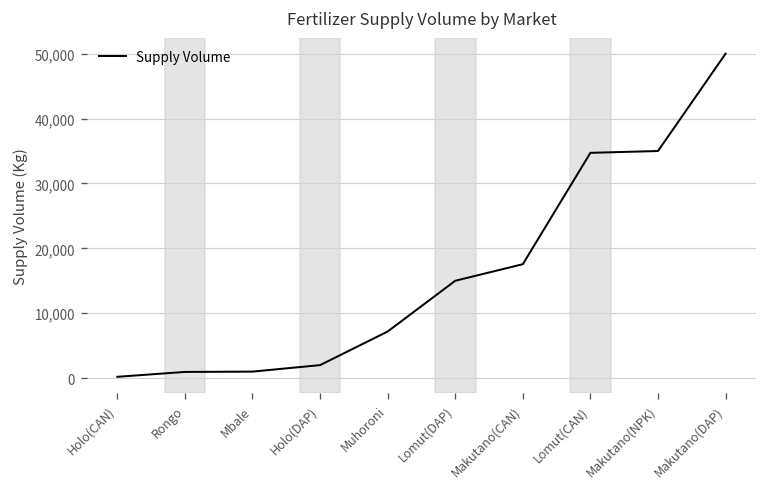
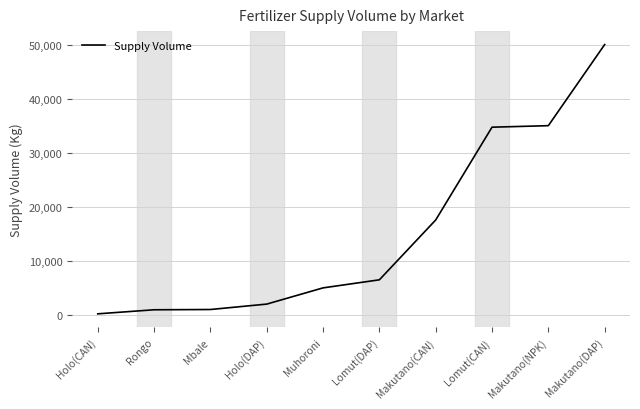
  {
    "Holo(CAN)": "0",
    "Rongo": "1,000",
    "Mbale": "1,000",
    "Holo(DAP)": "2,000",
-   "Muhoroni": "7,000",
-   "Lomut(DAP)": "15,000",
+   "Muhoroni": "5,000",
+   "Lomut(DAP)": "6,000",
    "Makutano(CAN)": "18,000",
    "Lomut(CAN)": "35,000",
    "Makutano(NPK)": "35,000",
    "Makutano(DAP)": "50,000"
  }
